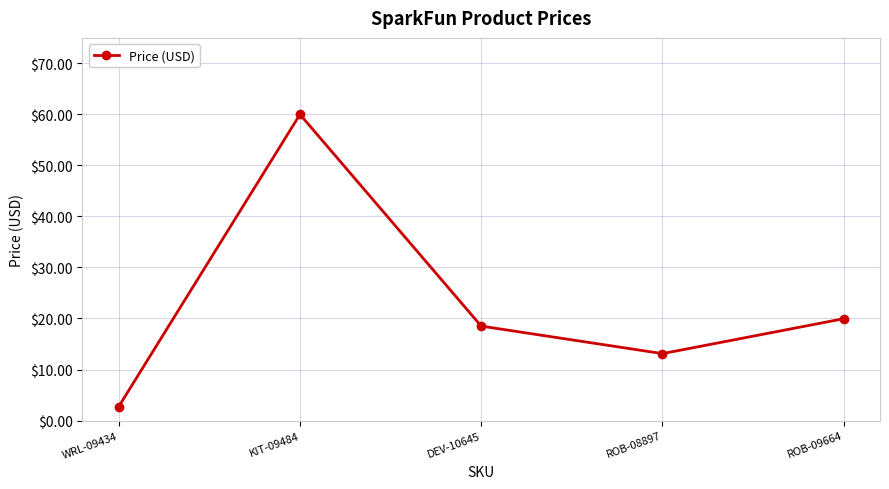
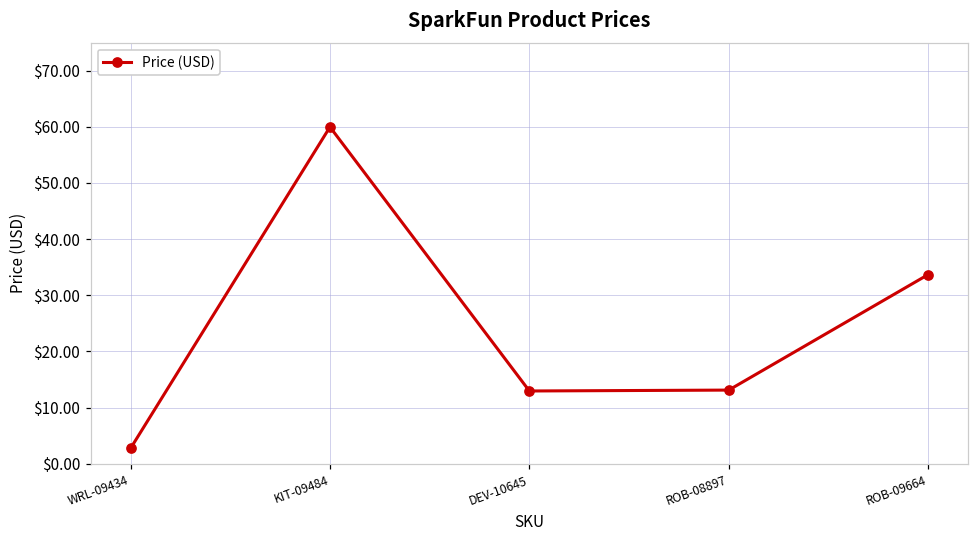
  {
    "WRL-09434": "$3",
    "KIT-09484": "$60",
-   "DEV-10645": "$19",
+   "DEV-10645": "$13",
    "ROB-08897": "$13",
-   "ROB-09664": "$20"
+   "ROB-09664": "$34"
  }
